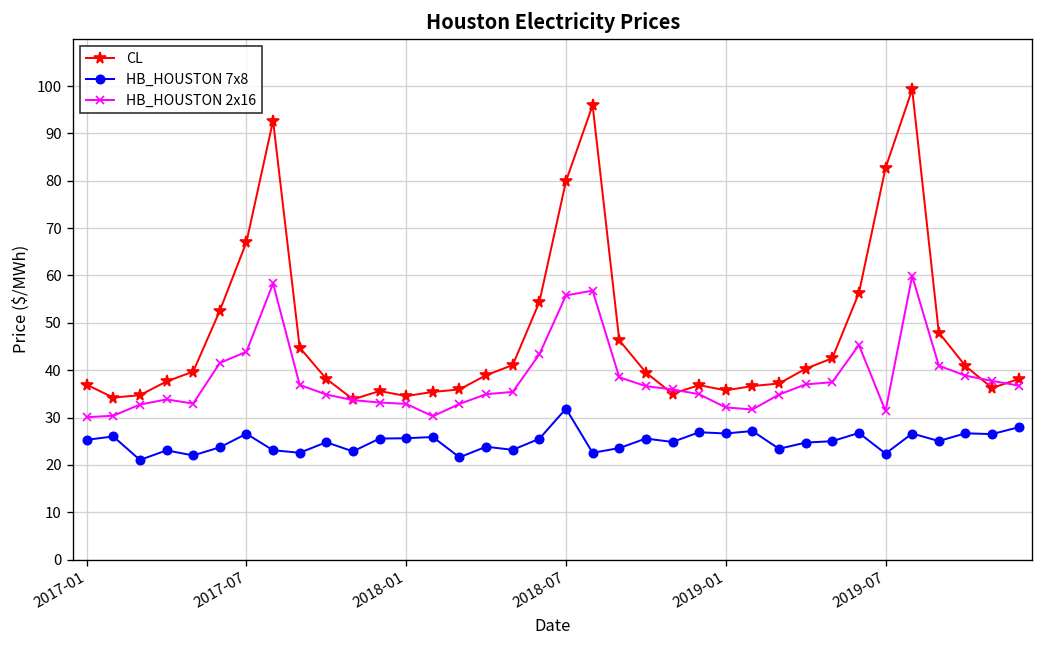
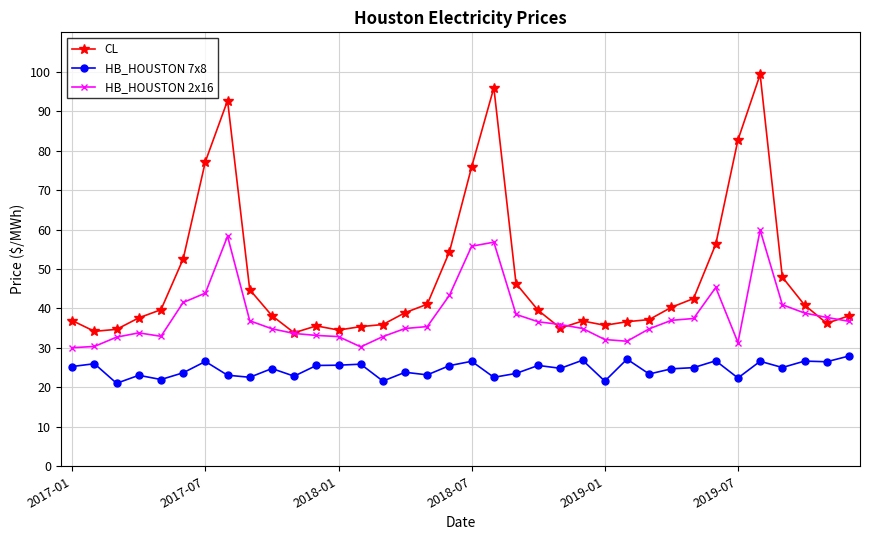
  {
    "CL": {
      "2017-01": 37,
-     "2017-07": 67,
+     "2017-07": 77,
      "2018-01": 35,
-     "2018-07": 80,
+     "2018-07": 76,
      "2019-01": 36,
      "2019-07": 83
    },
    "HB_HOUSTON 7x8": {
      "2017-01": 25,
      "2017-07": 27,
      "2018-01": 26,
-     "2018-07": 32,
-     "2019-01": 27,
+     "2018-07": 27,
+     "2019-01": 22,
      "2019-07": 22
    },
    "HB_HOUSTON 2x16": {
      "2017-01": 30,
      "2017-07": 44,
      "2018-01": 33,
      "2018-07": 56,
      "2019-01": 32,
      "2019-07": 31
    }
  }
